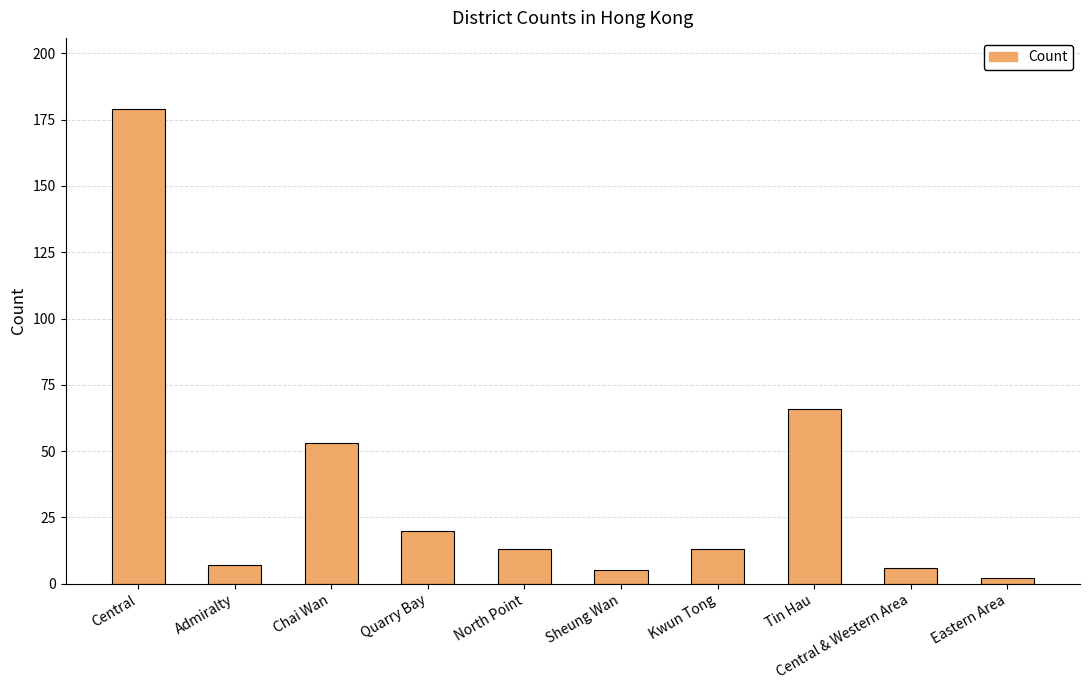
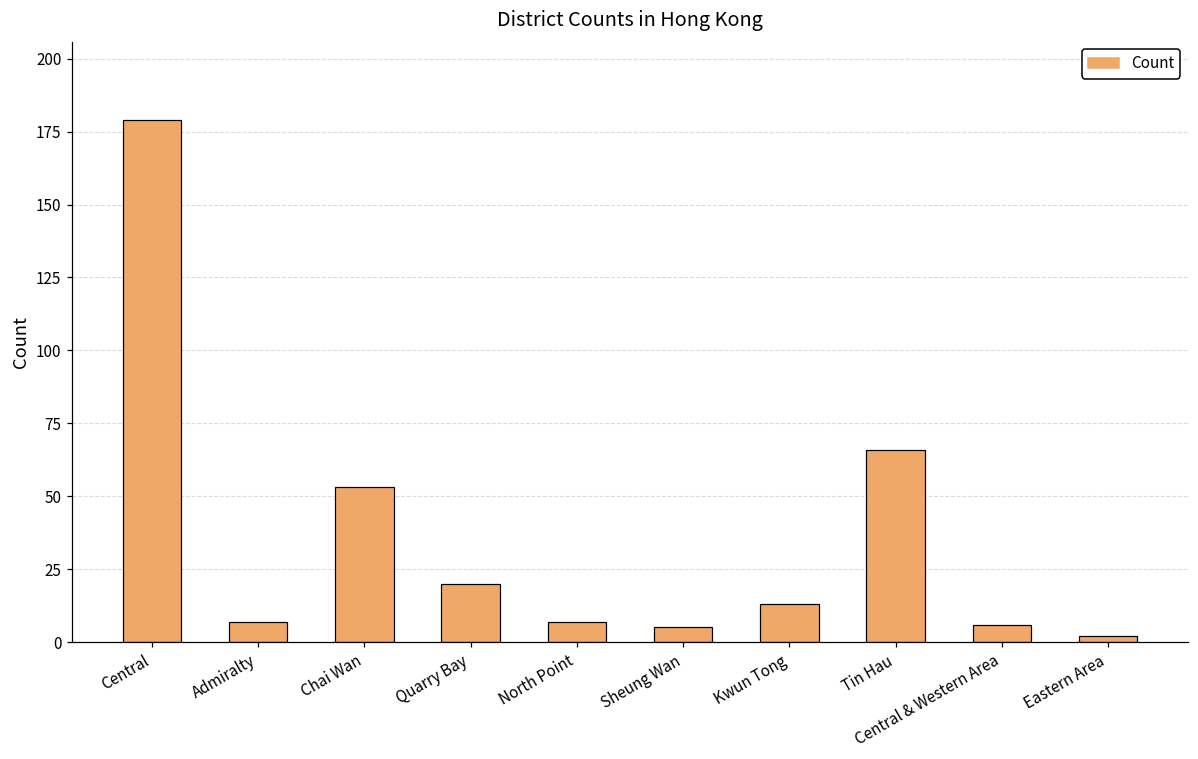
  {
    "Central": 179,
    "Admiralty": 7,
    "Chai Wan": 53,
    "Quarry Bay": 20,
-   "North Point": 13,
+   "North Point": 7,
    "Sheung Wan": 5,
    "Kwun Tong": 13,
    "Tin Hau": 66,
    "Central & Western Area": 6,
    "Eastern Area": 2
  }
